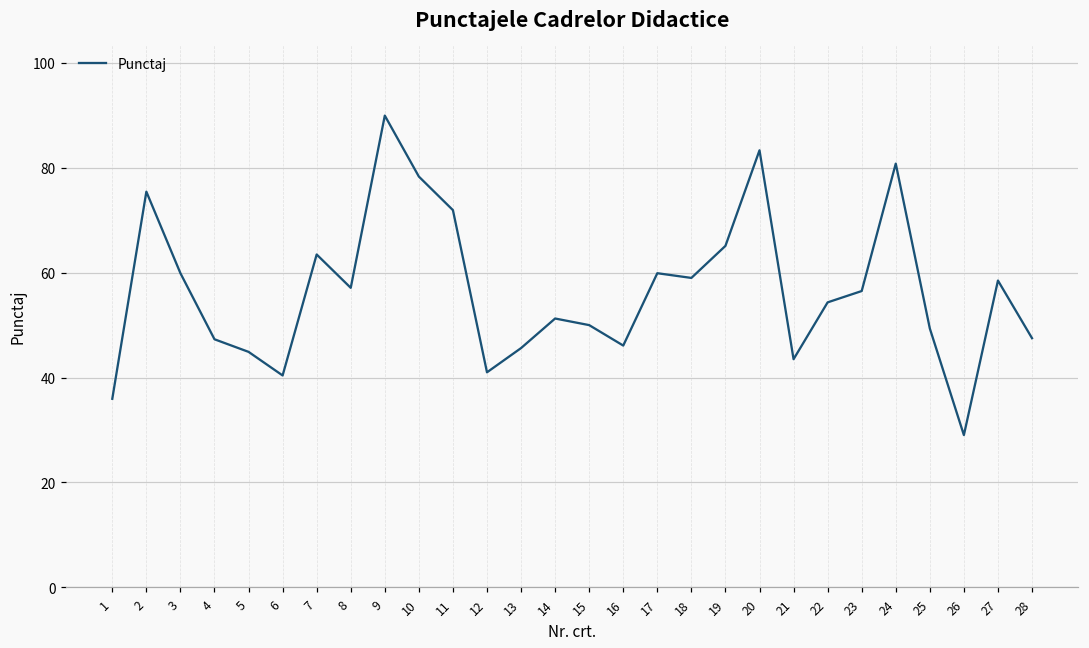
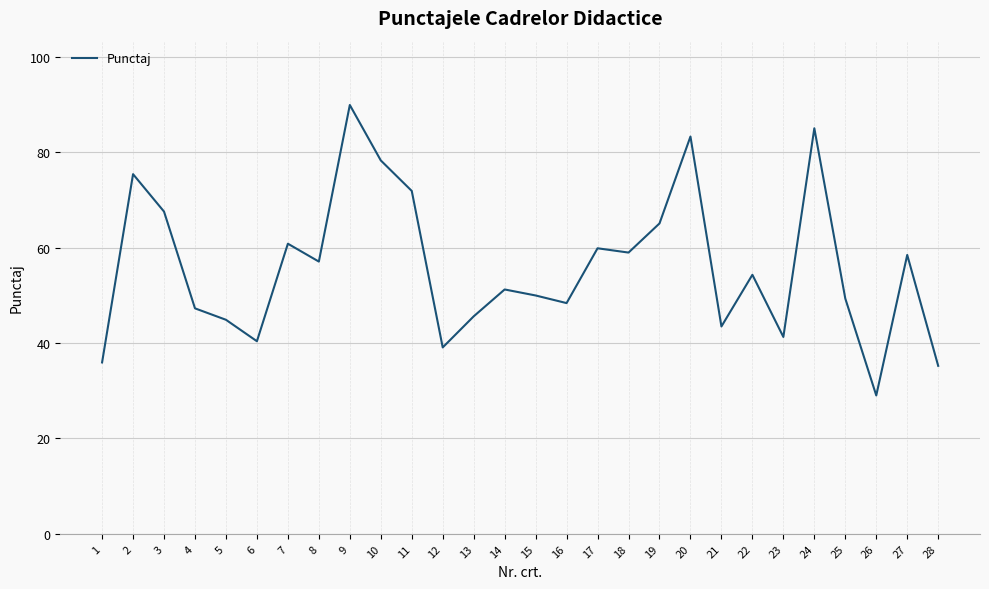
  {
    "1": 36,
    "2": 75,
-   "3": 60,
+   "3": 68,
    "4": 47,
    "5": 45,
    "6": 40,
-   "7": 63,
+   "7": 61,
    "8": 57,
    "9": 90,
    "10": 78,
    "11": 72,
-   "12": 41,
+   "12": 39,
    "13": 46,
    "14": 51,
    "15": 50,
-   "16": 46,
+   "16": 48,
    "17": 60,
    "18": 59,
    "19": 65,
    "20": 83,
    "21": 44,
    "22": 54,
-   "23": 57,
-   "24": 81,
+   "23": 41,
+   "24": 85,
    "25": 49,
    "26": 29,
    "27": 59,
-   "28": 48
+   "28": 35
  }
